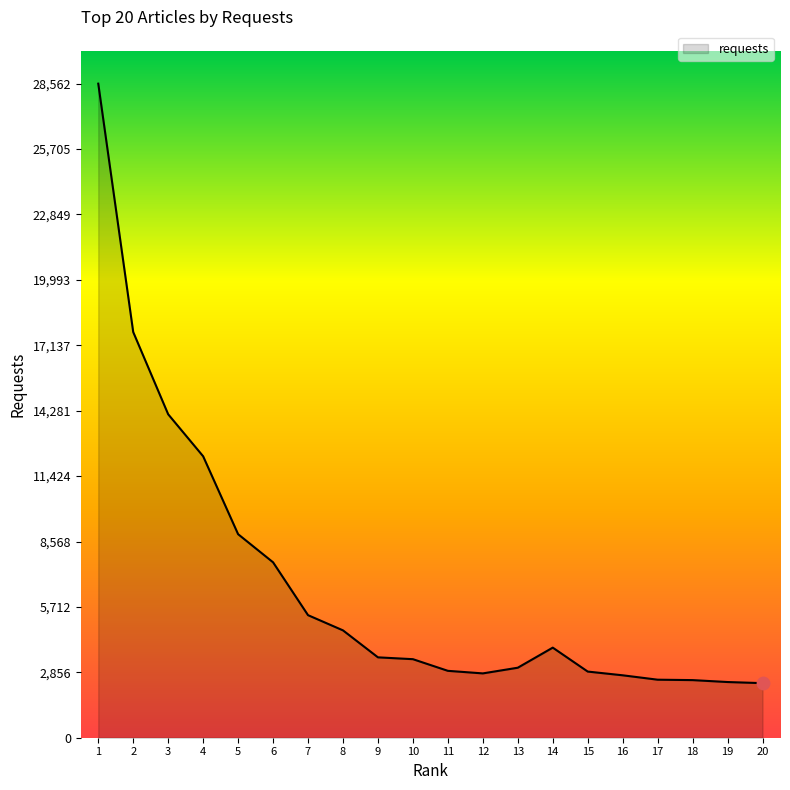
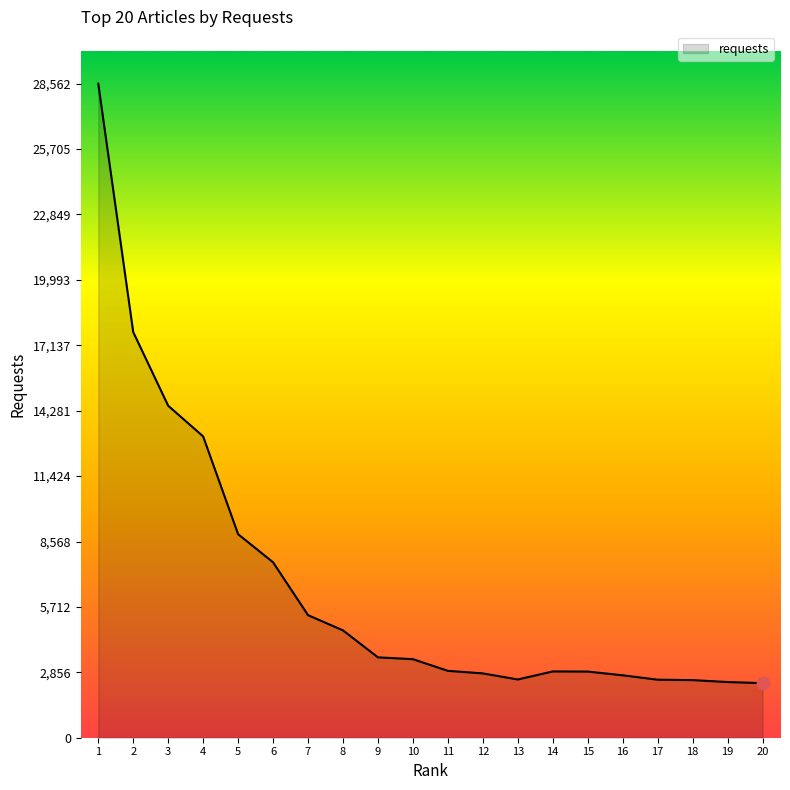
  {
    "requests": {
      "1": "28,600",
      "2": "17,700",
-     "3": "14,100",
-     "4": "12,300",
+     "3": "14,500",
+     "4": "13,200",
      "5": "8,900",
      "6": "7,700",
      "7": "5,400",
      "8": "4,700",
      "9": "3,500",
      "10": "3,400",
      "11": "2,900",
      "12": "2,800",
-     "13": "3,100",
-     "14": "3,900",
+     "13": "2,500",
+     "14": "2,900",
      "15": "2,900",
      "16": "2,700",
      "17": "2,500",
      "18": "2,500",
      "19": "2,400"
    }
  }
